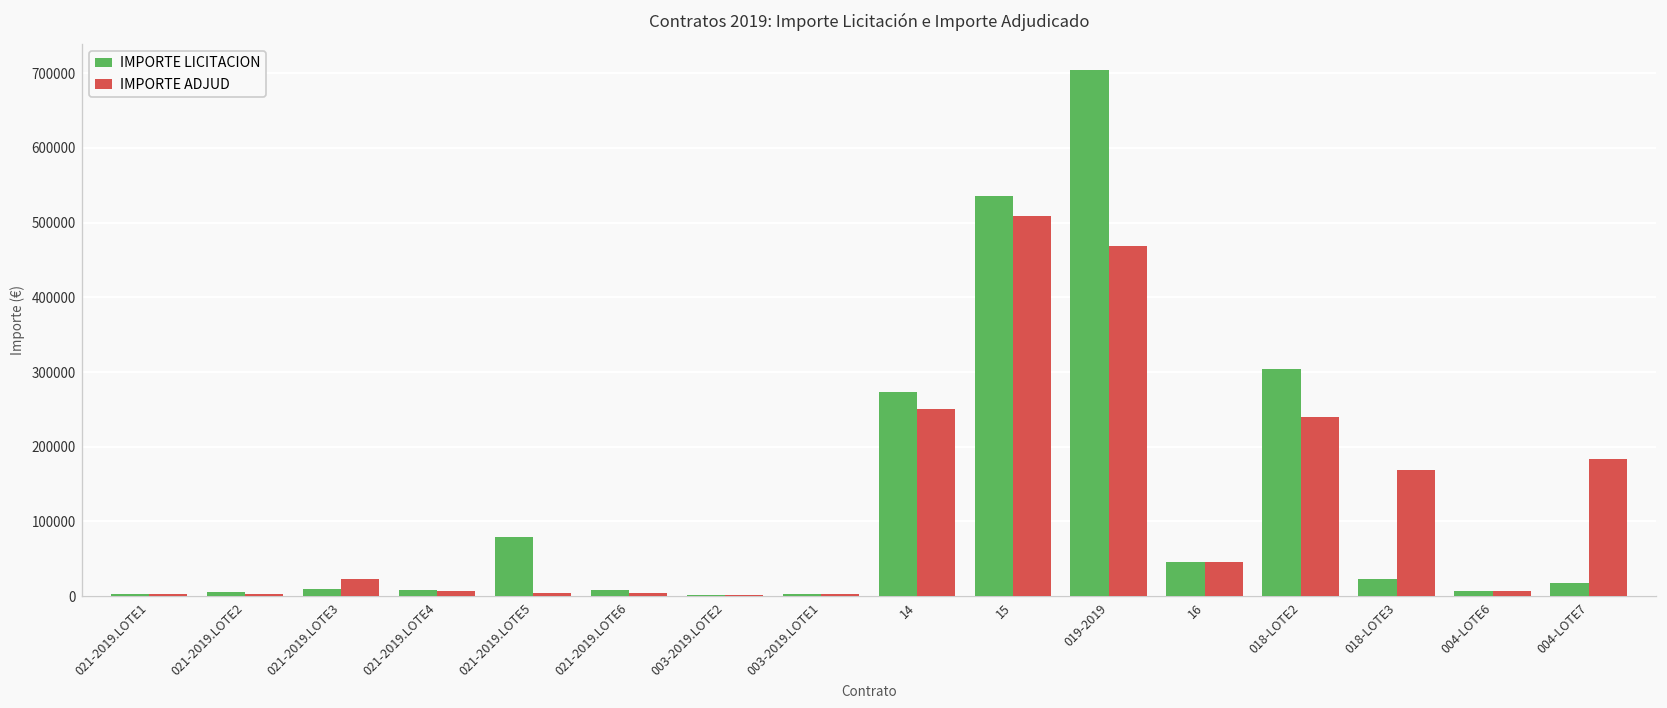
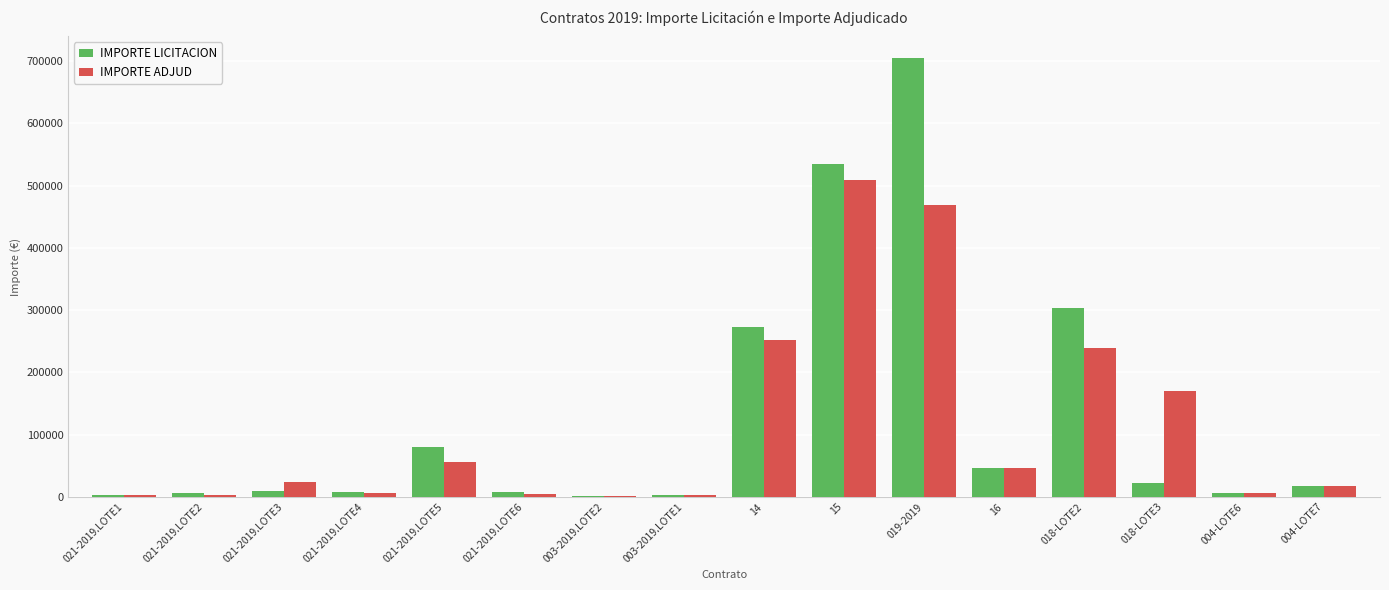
  {
    "IMPORTE LICITACION": {
      "021-2019.LOTE2": 10000,
      "021-2019.LOTE3": 10000,
      "021-2019.LOTE4": 10000,
      "021-2019.LOTE5": 80000,
      "021-2019.LOTE6": 10000,
      "14": 270000,
      "15": 530000,
      "019-2019": 700000,
      "16": 50000,
      "018-LOTE2": 300000,
      "018-LOTE3": 20000,
      "004-LOTE6": 10000,
      "004-LOTE7": 20000
    },
    "IMPORTE ADJUD": {
      "021-2019.LOTE3": 20000,
      "021-2019.LOTE4": 10000,
-     "021-2019.LOTE5": 0,
+     "021-2019.LOTE5": 60000,
      "021-2019.LOTE6": 0,
      "14": 250000,
      "15": 510000,
      "019-2019": 470000,
      "16": 50000,
      "018-LOTE2": 240000,
      "018-LOTE3": 170000,
      "004-LOTE6": 10000,
-     "004-LOTE7": 180000
+     "004-LOTE7": 20000
    }
  }
